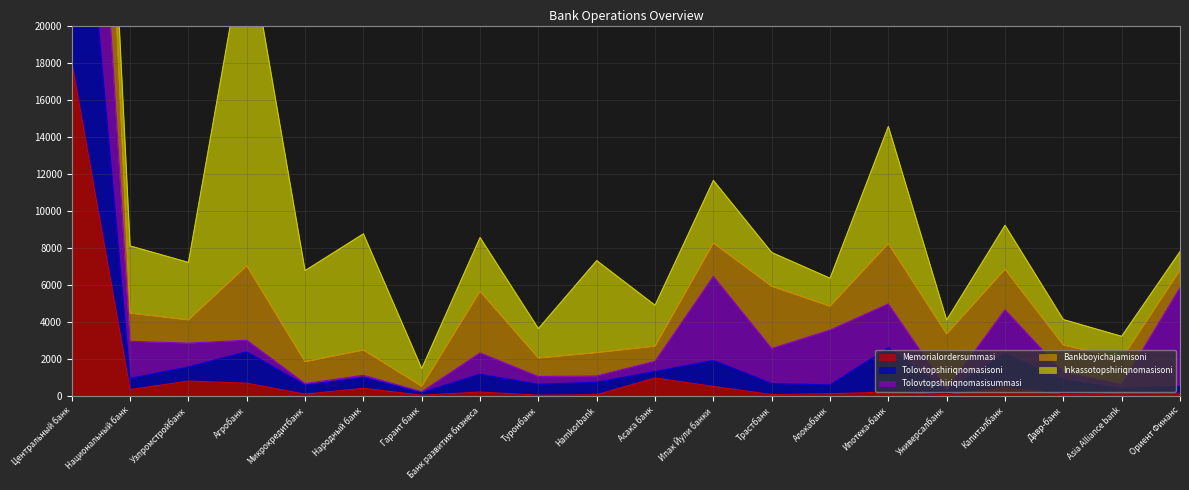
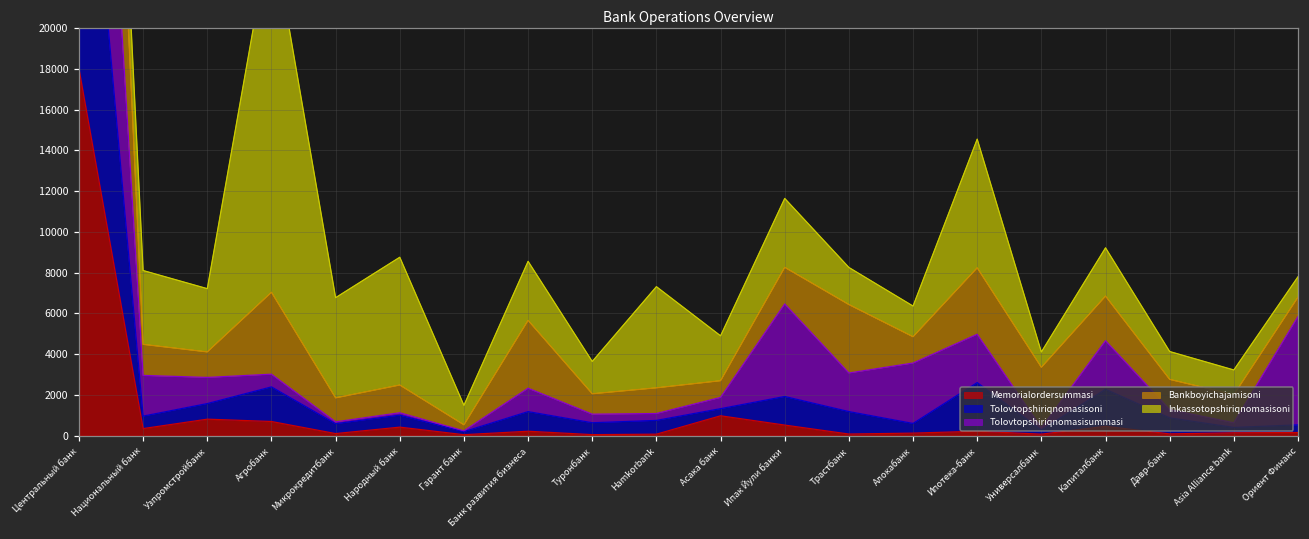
  {
    "Memorialordersummasi": {
      "Центральный банк": 18000,
      "Национальный банк": 300,
      "Узпромстройбанк": 800,
      "Агробанк": 700,
      "Микрокредитбанк": 100,
      "Народный банк": 400,
      "Гарант банк": 0,
      "Банк развития бизнеса": 200,
      "Туронбанк": 0,
      "Hamkorbank": 100,
      "Асака банк": 1000,
      "Ипак Йули банки": 500,
      "Трастбанк": 100,
      "Алокабанк": 100,
      "Ипотека-банк": 200,
      "Универсалбанк": 100,
      "Давр-банк": 100,
      "Asia Alliance bank": 100,
      "Ориент Финанс": 100
    },
    "Tolovtopshiriqnomasisoni": {
      "Национальный банк": 600,
      "Узпромстройбанк": 800,
      "Агробанк": 1700,
      "Банк развития бизнеса": 1000,
      "Туронбанк": 600,
      "Hamkorbank": 700,
      "Асака банк": 300,
      "Ипак Йули банки": 1400,
-     "Трастбанк": 600,
+     "Трастбанк": 1100,
      "Алокабанк": 500,
      "Ипотека-банк": 2400,
      "Ориент Финанс": 400
    },
    "Tolovtopshiriqnomasisummasi": {
      "Национальный банк": 2000,
      "Узпромстройбанк": 1300,
      "Агробанк": 600,
      "Банк развития бизнеса": 1200,
      "Туронбанк": 400,
      "Hamkorbank": 300,
      "Асака банк": 600,
      "Ипак Йули банки": 4500,
      "Трастбанк": 1900,
      "Алокабанк": 3000,
      "Ипотека-банк": 2400,
      "Капиталбанк": 2400,
      "Ориент Финанс": 5300
    },
    "Bankboyichajamisoni": {
      "Национальный банк": 1500,
      "Узпромстройбанк": 1300,
      "Агробанк": 4000,
      "Микрокредитбанк": 1200,
      "Народный банк": 1400,
      "Гарант банк": 300,
      "Банк развития бизнеса": 3300,
      "Туронбанк": 1000,
      "Hamkorbank": 1300,
      "Асака банк": 800,
      "Ипак Йули банки": 1800,
      "Трастбанк": 3400,
      "Алокабанк": 1300,
      "Ипотека-банк": 3300,
      "Универсалбанк": 3000,
      "Капиталбанк": 2200,
      "Давр-банк": 1500,
      "Ориент Финанс": 900
    },
    "Inkassotopshiriqnomasisoni": {
      "Национальный банк": 3600,
      "Узпромстройбанк": 3100,
      "Микрокредитбанк": 4900,
      "Народный банк": 6300,
      "Гарант банк": 1000,
      "Банк развития бизнеса": 2900,
      "Туронбанк": 1600,
      "Hamkorbank": 5000,
      "Асака банк": 2200,
      "Ипак Йули банки": 3400,
      "Трастбанк": 1800,
      "Алокабанк": 1500,
      "Ипотека-банк": 6300,
      "Универсалбанк": 800,
      "Капиталбанк": 2400,
      "Давр-банк": 1400,
      "Asia Alliance bank": 1200,
      "Ориент Финанс": 1000
    }
  }
